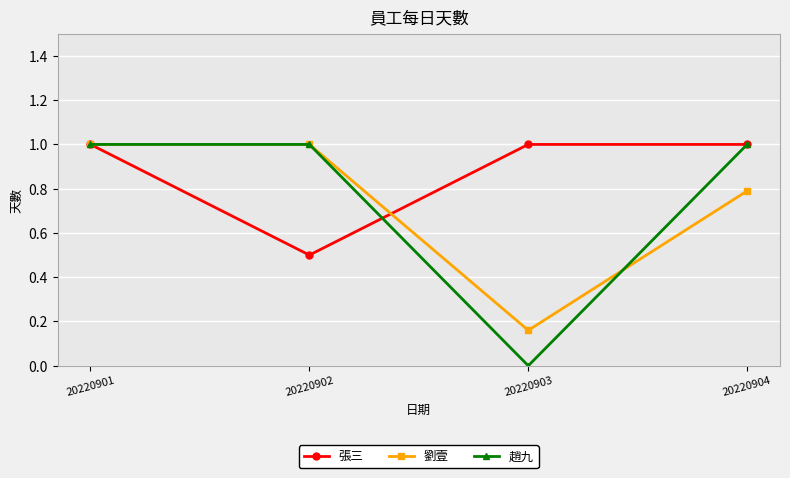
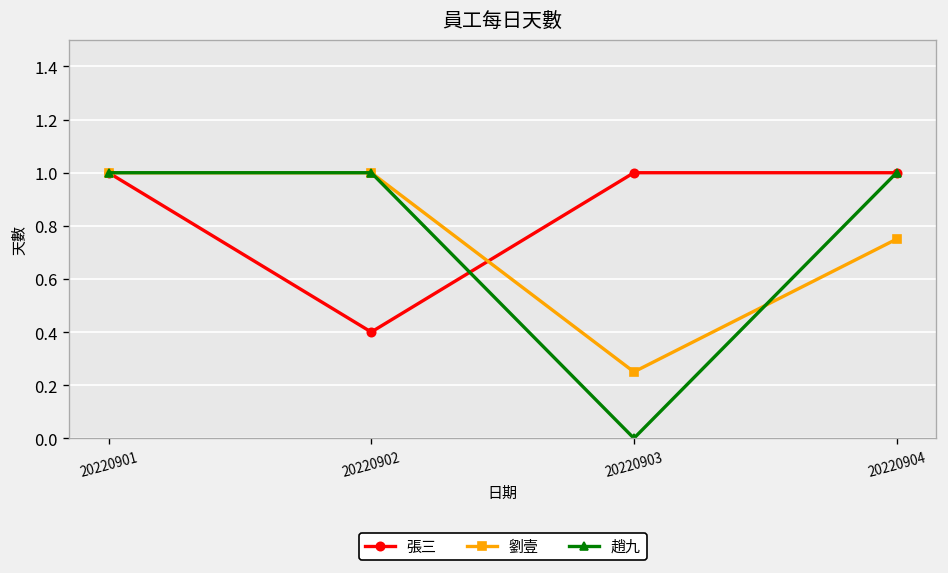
  {
    "張三": {
-     "20220902": 0.5,
+     "20220902": 0.4,
      "20220903": 1.0
    },
    "劉壹": {
-     "20220903": 0.16,
-     "20220904": 0.79
+     "20220903": 0.25,
+     "20220904": 0.75
    },
    "趙九": {
      "20220903": 0.00
    }
  }
